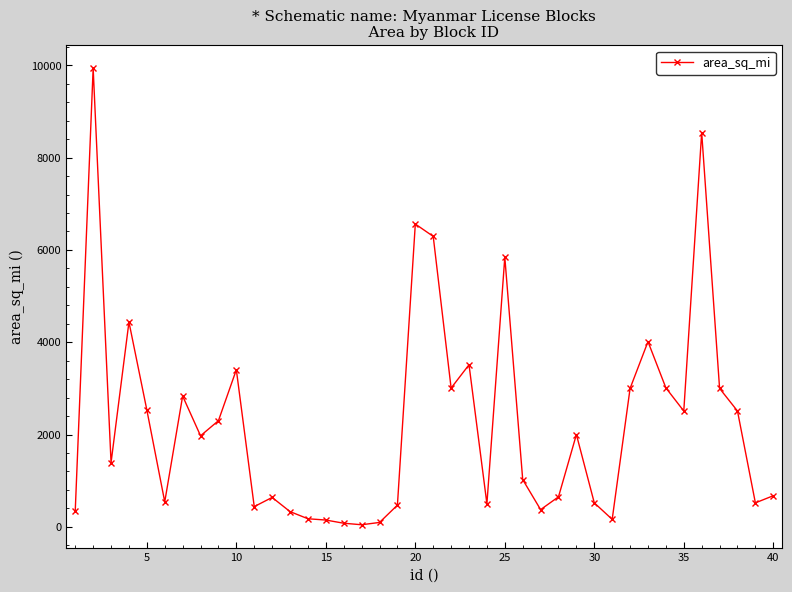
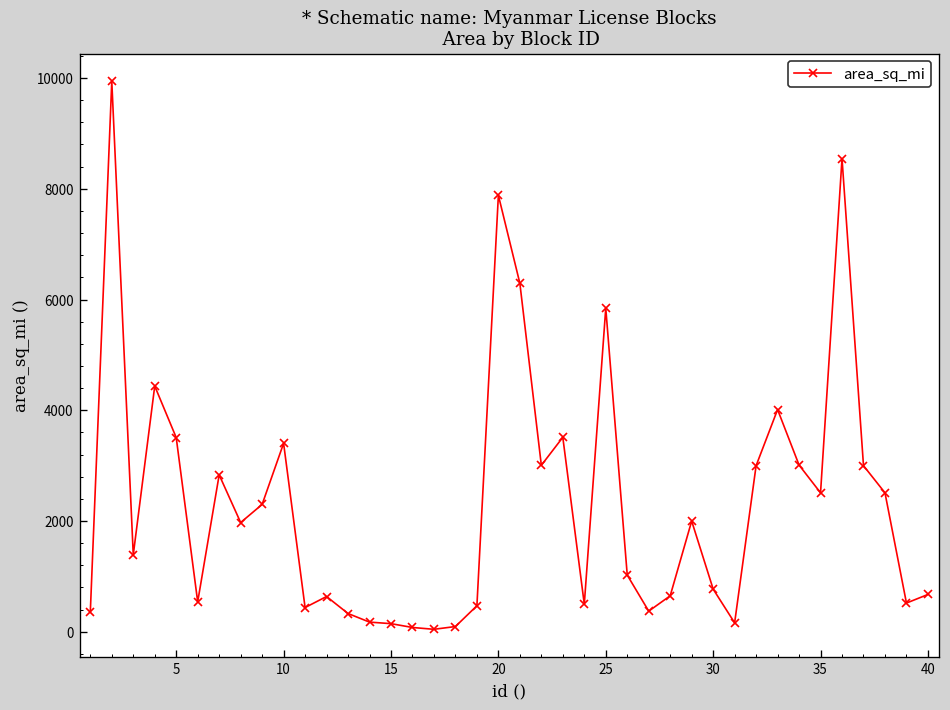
  {
-   "5": 2500,
+   "5": 3500,
    "10": 3400,
    "15": 100,
-   "20": 6600,
+   "20": 7900,
    "25": 5800,
-   "30": 500,
+   "30": 800,
    "35": 2500,
    "40": 700
  }
